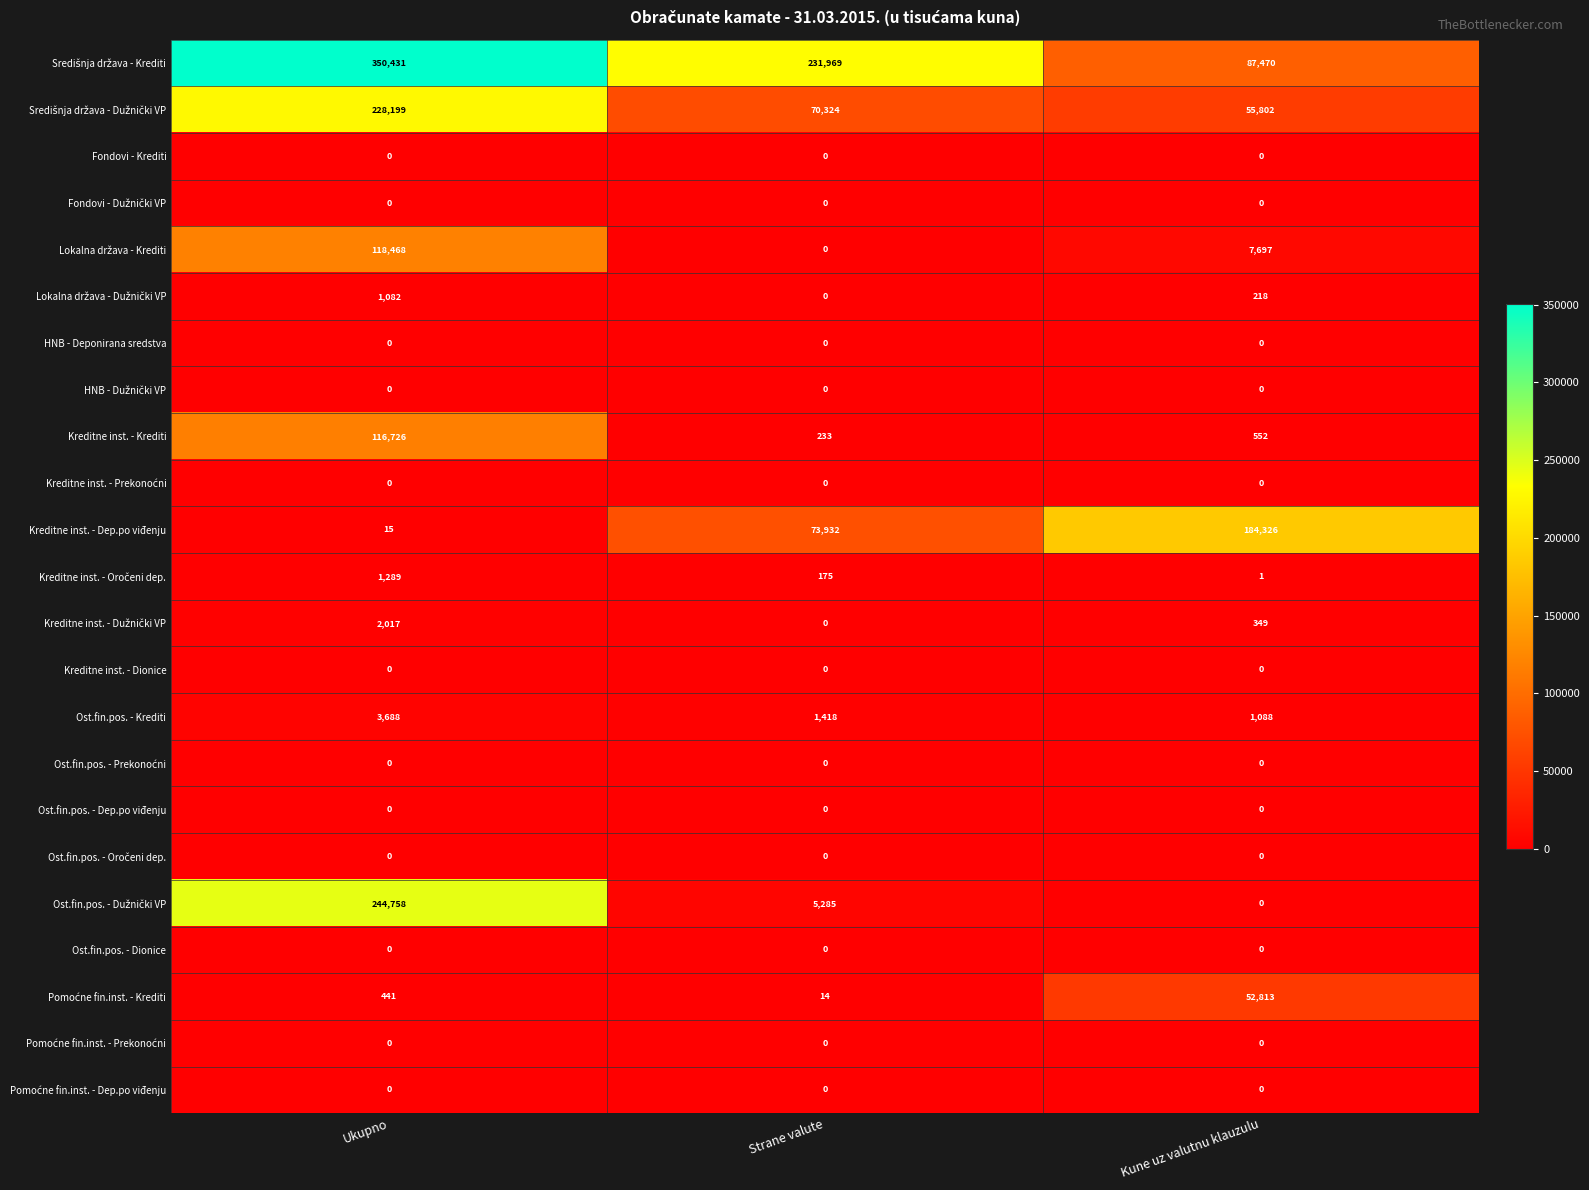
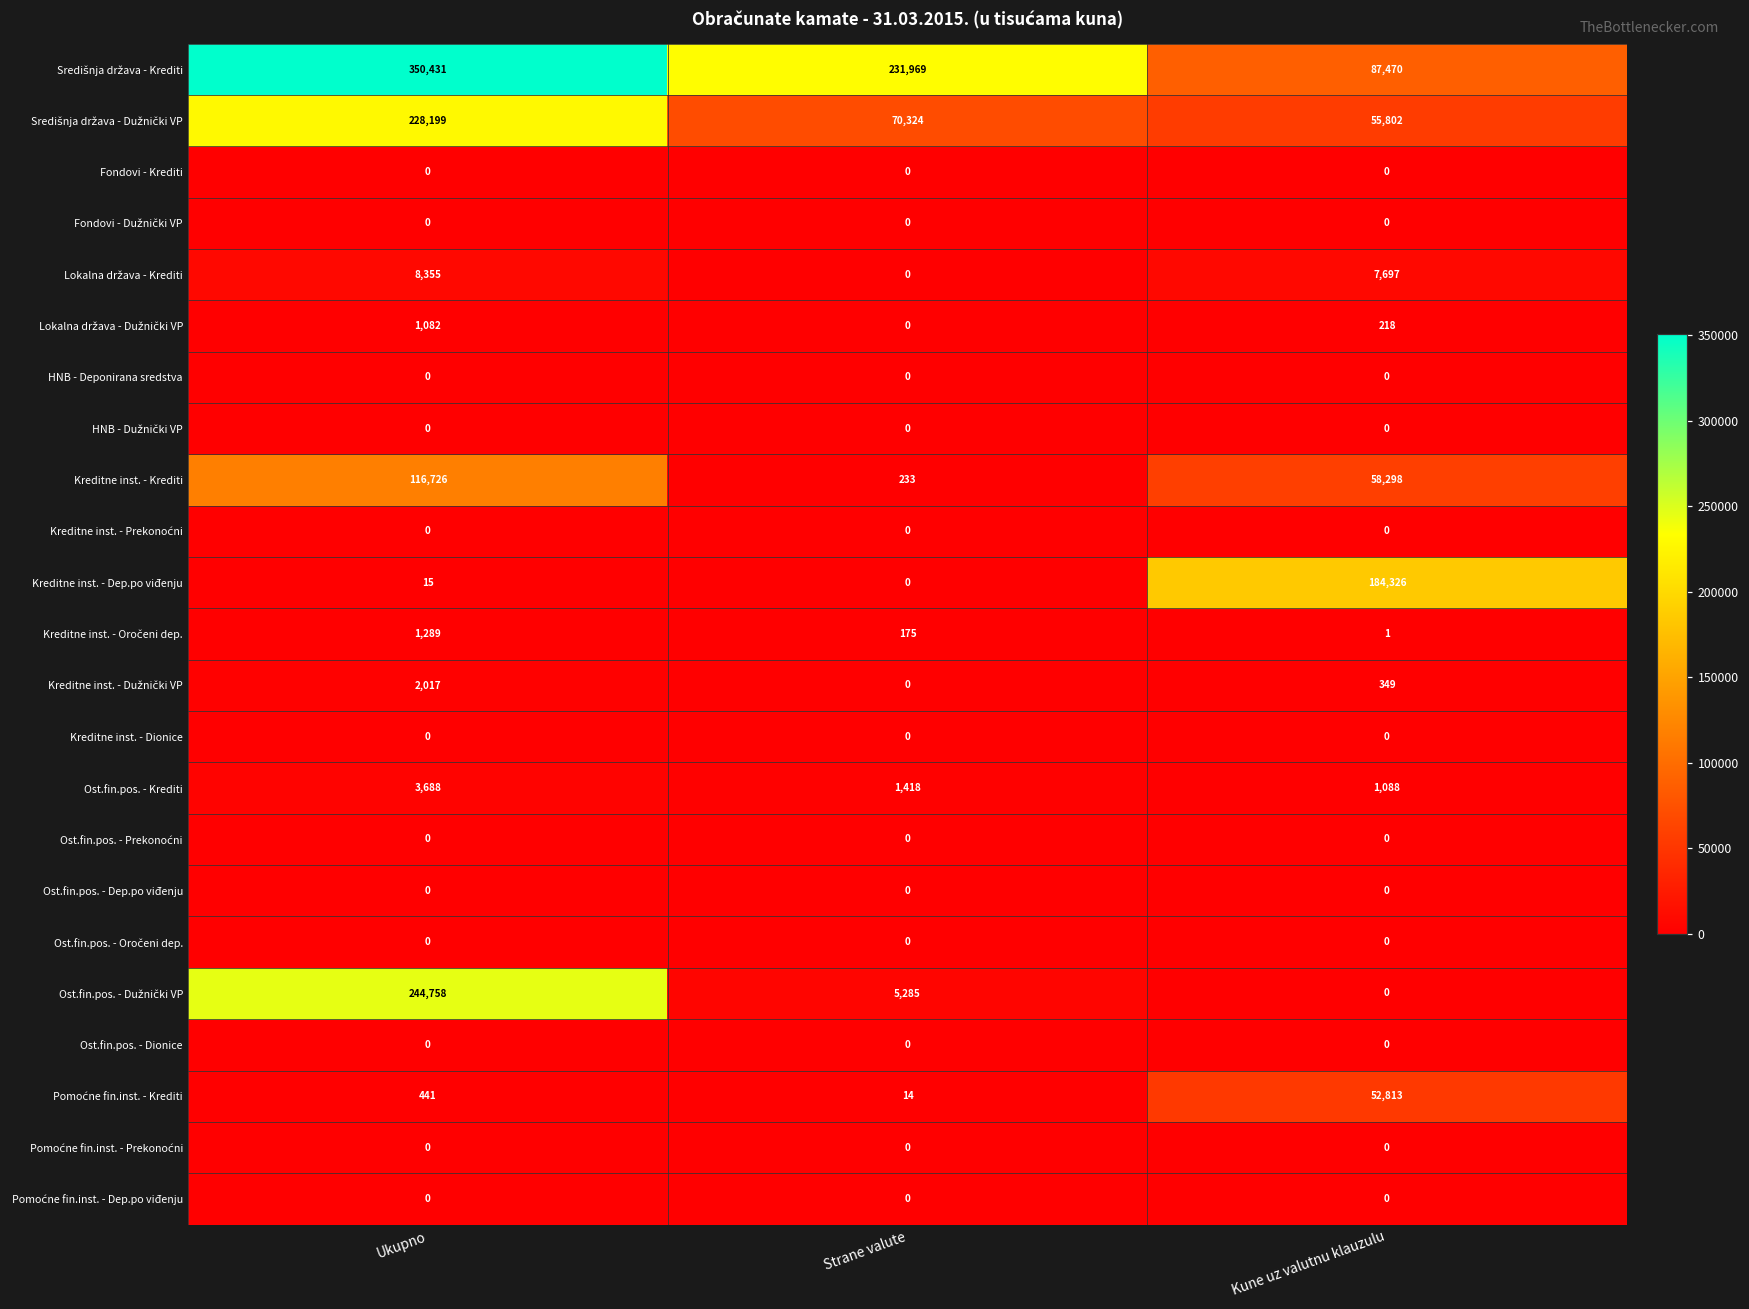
  {
    "Središnja država - Krediti": {
      "Ukupno": "350,431",
      "Strane valute": "231,969",
      "Kune uz valutnu klauzulu": "87,470"
    },
    "Središnja država - Dužnički VP": {
      "Ukupno": "228,199",
      "Strane valute": "70,324",
      "Kune uz valutnu klauzulu": "55,802"
    },
    "Fondovi - Krediti": {
      "Ukupno": "0",
      "Strane valute": "0",
      "Kune uz valutnu klauzulu": "0"
    },
    "Fondovi - Dužnički VP": {
      "Ukupno": "0",
      "Strane valute": "0",
      "Kune uz valutnu klauzulu": "0"
    },
    "Lokalna država - Krediti": {
-     "Ukupno": "118,468",
+     "Ukupno": "8,355",
      "Strane valute": "0",
      "Kune uz valutnu klauzulu": "7,697"
    },
    "Lokalna država - Dužnički VP": {
      "Ukupno": "1,082",
      "Strane valute": "0",
      "Kune uz valutnu klauzulu": "218"
    },
    "HNB - Deponirana sredstva": {
      "Ukupno": "0",
      "Strane valute": "0",
      "Kune uz valutnu klauzulu": "0"
    },
    "HNB - Dužnički VP": {
      "Ukupno": "0",
      "Strane valute": "0",
      "Kune uz valutnu klauzulu": "0"
    },
    "Kreditne inst. - Krediti": {
      "Ukupno": "116,726",
      "Strane valute": "233",
-     "Kune uz valutnu klauzulu": "552"
+     "Kune uz valutnu klauzulu": "58,298"
    },
    "Kreditne inst. - Prekonoćni": {
      "Ukupno": "0",
      "Strane valute": "0",
      "Kune uz valutnu klauzulu": "0"
    },
    "Kreditne inst. - Dep.po viđenju": {
      "Ukupno": "15",
-     "Strane valute": "73,932",
+     "Strane valute": "0",
      "Kune uz valutnu klauzulu": "184,326"
    },
    "Kreditne inst. - Oročeni dep.": {
      "Ukupno": "1,289",
      "Strane valute": "175",
      "Kune uz valutnu klauzulu": "1"
    },
    "Kreditne inst. - Dužnički VP": {
      "Ukupno": "2,017",
      "Strane valute": "0",
      "Kune uz valutnu klauzulu": "349"
    },
    "Kreditne inst. - Dionice": {
      "Ukupno": "0",
      "Strane valute": "0",
      "Kune uz valutnu klauzulu": "0"
    },
    "Ost.fin.pos. - Krediti": {
      "Ukupno": "3,688",
      "Strane valute": "1,418",
      "Kune uz valutnu klauzulu": "1,088"
    },
    "Ost.fin.pos. - Prekonoćni": {
      "Ukupno": "0",
      "Strane valute": "0",
      "Kune uz valutnu klauzulu": "0"
    },
    "Ost.fin.pos. - Dep.po viđenju": {
      "Ukupno": "0",
      "Strane valute": "0",
      "Kune uz valutnu klauzulu": "0"
    },
    "Ost.fin.pos. - Oročeni dep.": {
      "Ukupno": "0",
      "Strane valute": "0",
      "Kune uz valutnu klauzulu": "0"
    },
    "Ost.fin.pos. - Dužnički VP": {
      "Ukupno": "244,758",
      "Strane valute": "5,285",
      "Kune uz valutnu klauzulu": "0"
    },
    "Ost.fin.pos. - Dionice": {
      "Ukupno": "0",
      "Strane valute": "0",
      "Kune uz valutnu klauzulu": "0"
    },
    "Pomoćne fin.inst. - Krediti": {
      "Ukupno": "441",
      "Strane valute": "14",
      "Kune uz valutnu klauzulu": "52,813"
    },
    "Pomoćne fin.inst. - Prekonoćni": {
      "Ukupno": "0",
      "Strane valute": "0",
      "Kune uz valutnu klauzulu": "0"
    },
    "Pomoćne fin.inst. - Dep.po viđenju": {
      "Ukupno": "0",
      "Strane valute": "0",
      "Kune uz valutnu klauzulu": "0"
    }
  }
